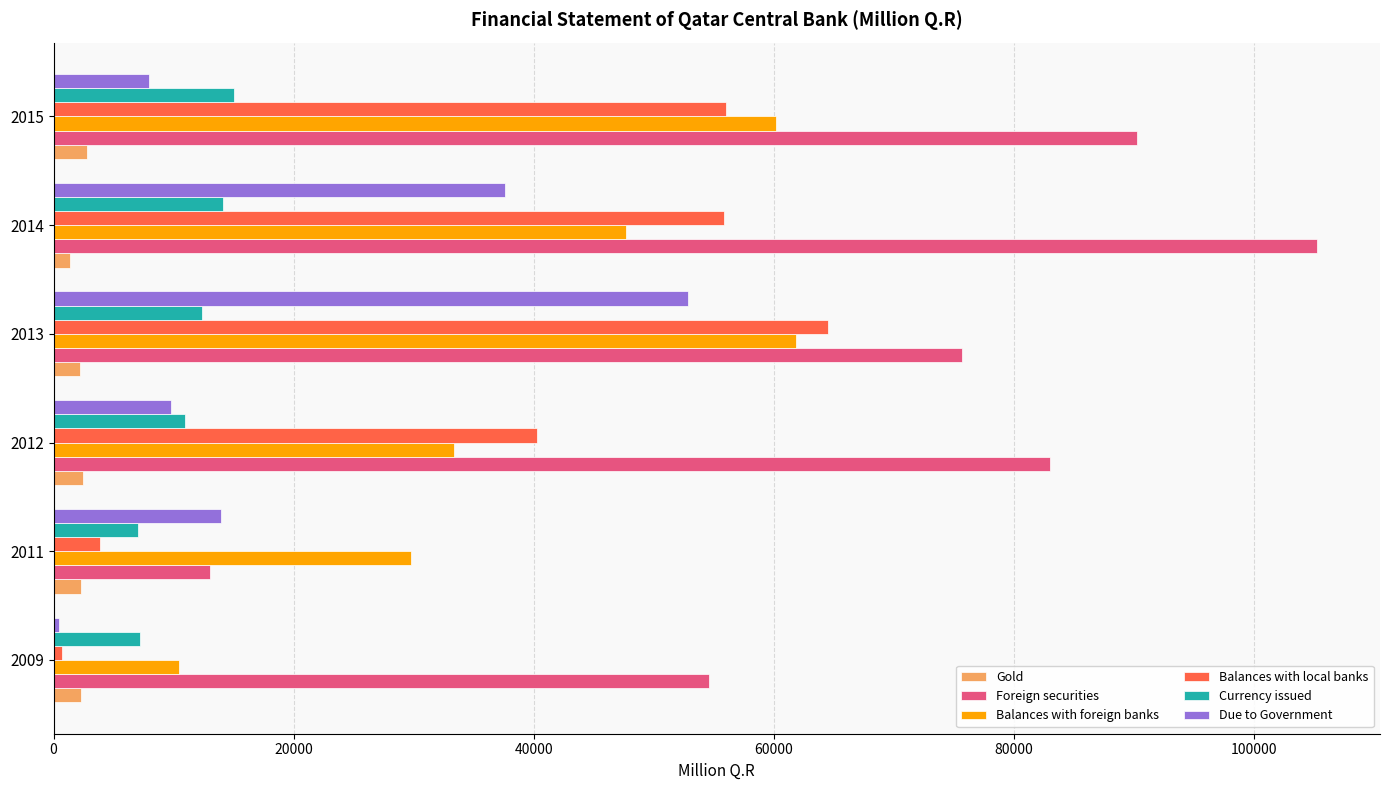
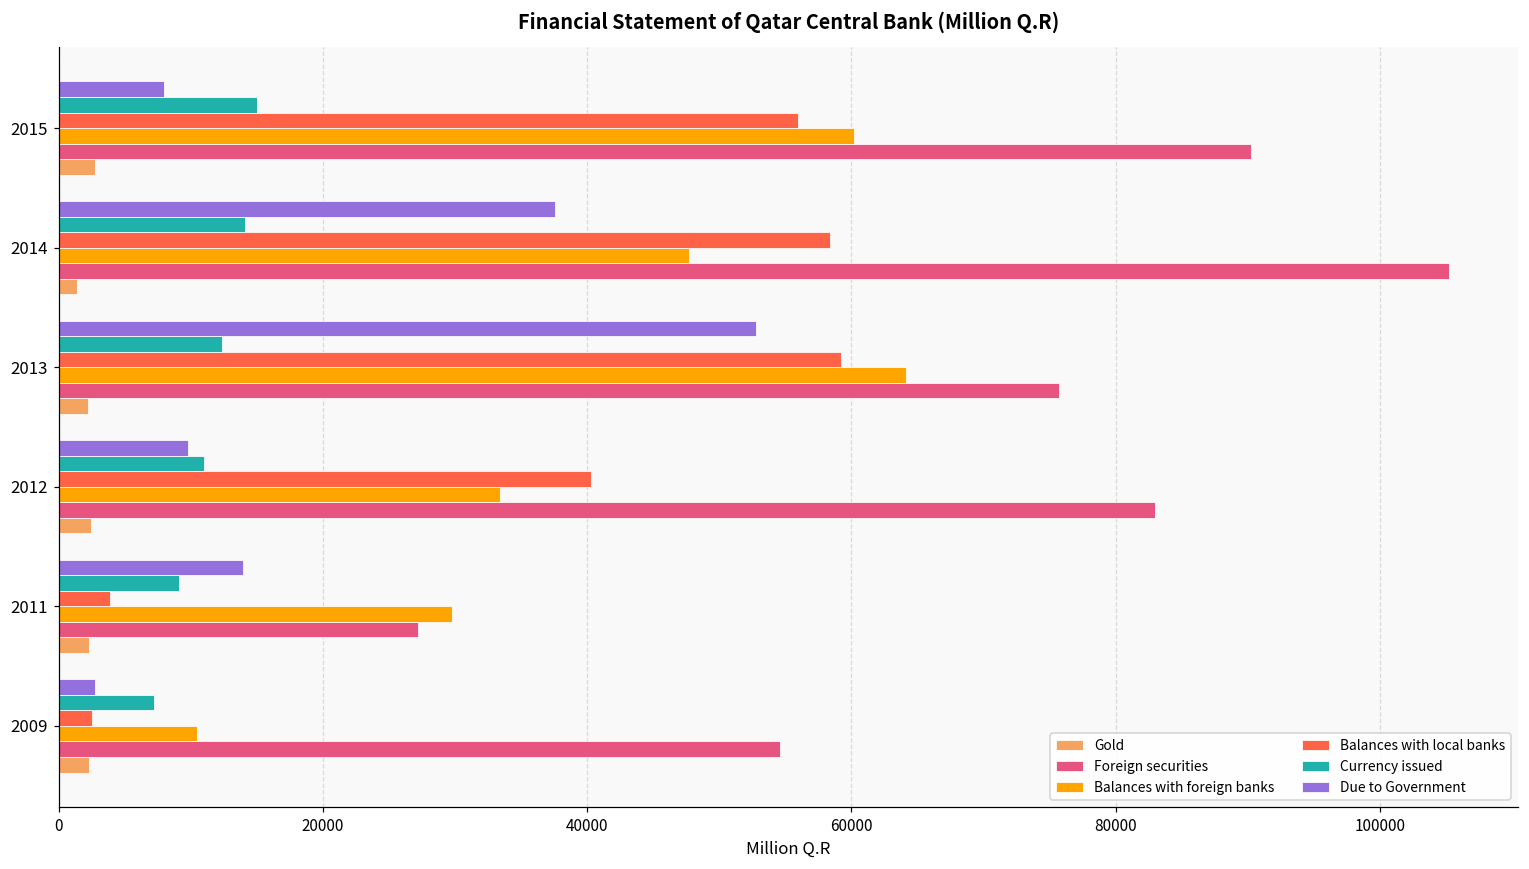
  {
    "Gold": {
      "2015": 2800,
      "2014": 1400,
      "2013": 2200,
      "2012": 2400,
      "2011": 2300,
      "2009": 2300
    },
    "Foreign securities": {
      "2015": 90200,
      "2014": 105200,
      "2013": 75700,
      "2012": 83000,
-     "2011": 13000,
+     "2011": 27200,
      "2009": 54600
    },
    "Balances with foreign banks": {
      "2015": 60200,
      "2014": 47700,
-     "2013": 61900,
+     "2013": 64200,
      "2012": 33400,
      "2011": 29800,
      "2009": 10500
    },
    "Balances with local banks": {
      "2015": 56000,
-     "2014": 55900,
-     "2013": 64500,
+     "2014": 58400,
+     "2013": 59200,
      "2012": 40300,
      "2011": 3900,
-     "2009": 700
+     "2009": 2500
    },
    "Currency issued": {
      "2015": 15000,
      "2014": 14100,
      "2013": 12300,
      "2012": 11000,
-     "2011": 7000,
+     "2011": 9100,
      "2009": 7200
    },
    "Due to Government": {
      "2015": 7900,
      "2014": 37600,
      "2013": 52800,
      "2012": 9800,
      "2011": 13900,
-     "2009": 500
+     "2009": 2700
    }
  }
